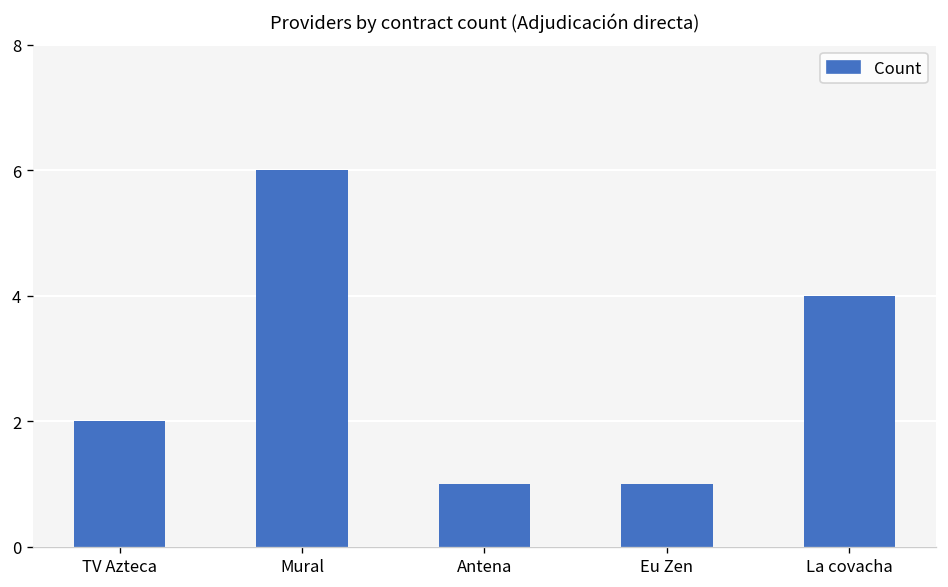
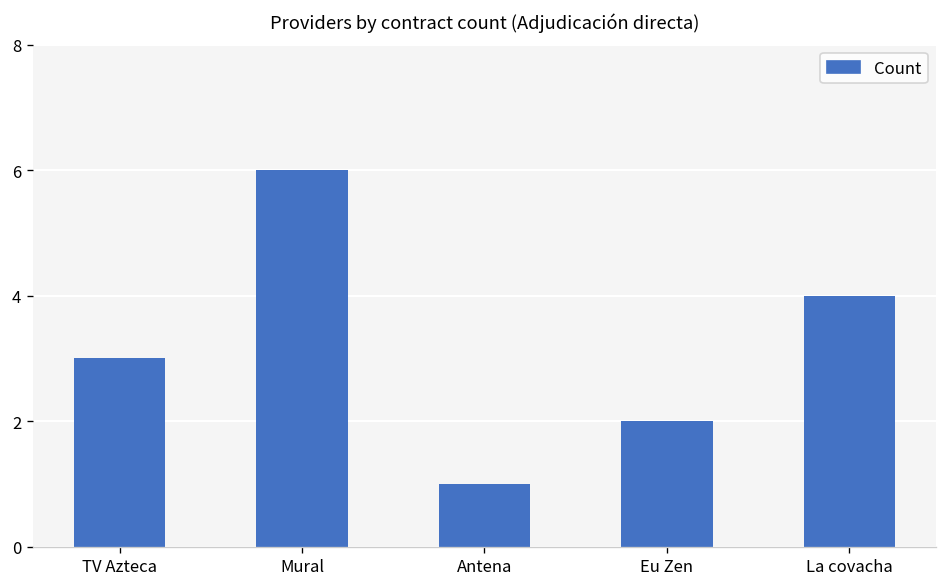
  {
-   "TV Azteca": 2,
+   "TV Azteca": 3,
    "Mural": 6,
    "Antena": 1,
-   "Eu Zen": 1,
+   "Eu Zen": 2,
    "La covacha": 4
  }
